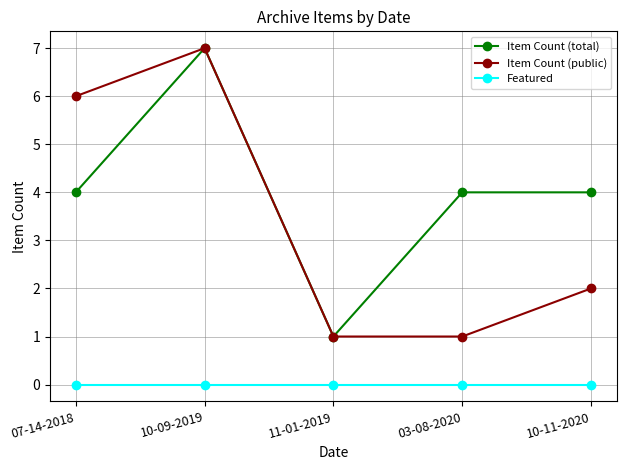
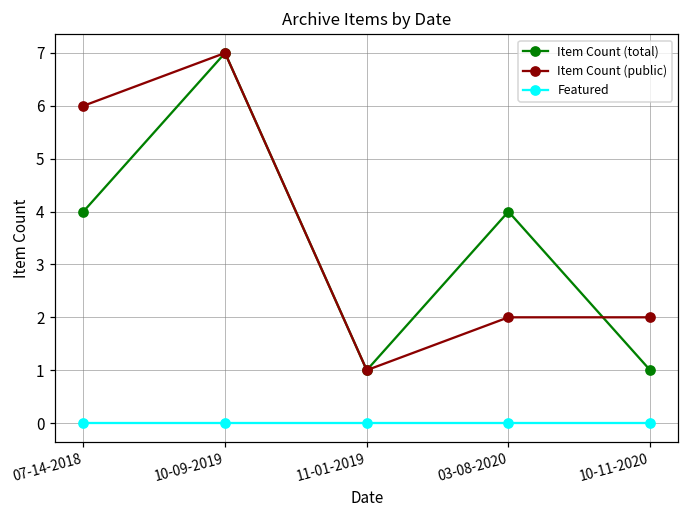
  {
    "Item Count (total)": {
      "07-14-2018": 4,
      "03-08-2020": 4,
-     "10-11-2020": 4
+     "10-11-2020": 1
    },
    "Item Count (public)": {
      "07-14-2018": 6,
-     "03-08-2020": 1,
+     "03-08-2020": 2,
      "10-11-2020": 2
    },
    "Featured": {
      "07-14-2018": 0,
      "10-09-2019": 0,
      "11-01-2019": 0,
      "03-08-2020": 0,
      "10-11-2020": 0
    }
  }
